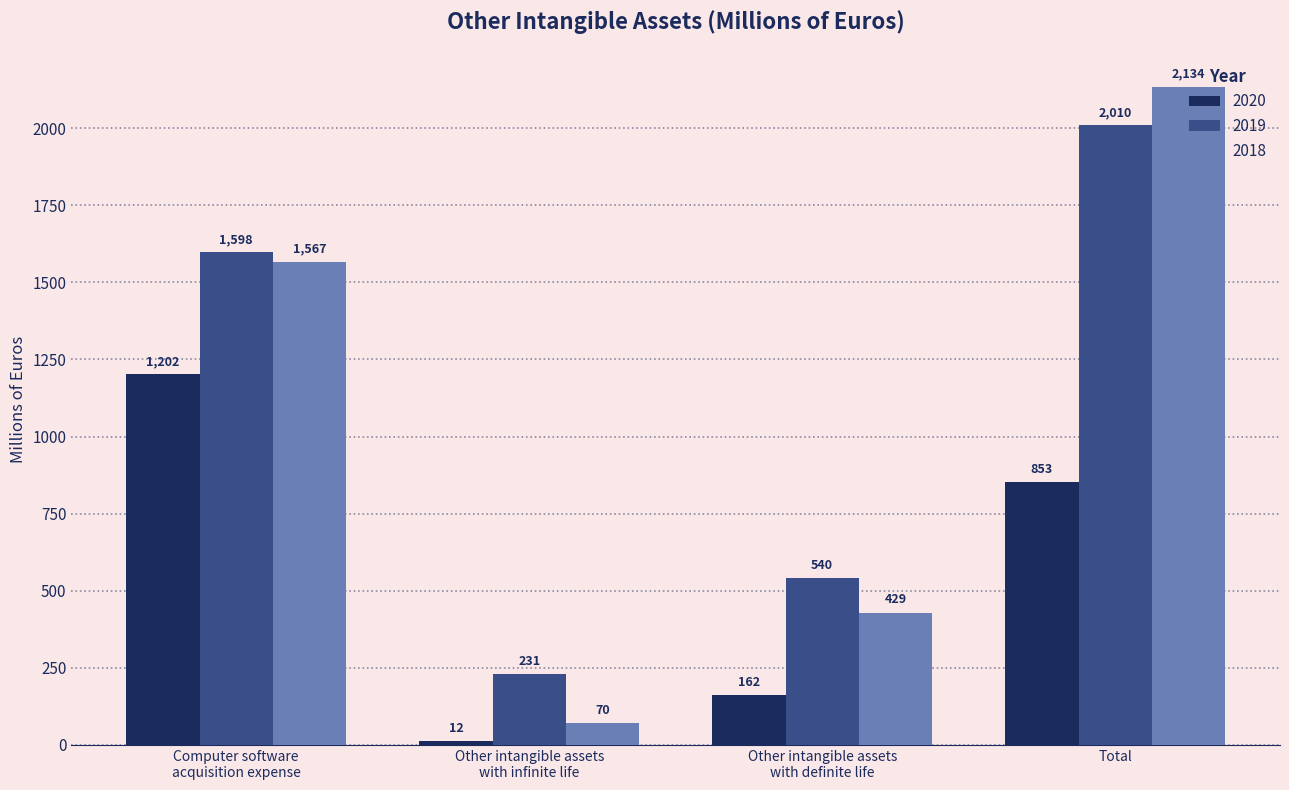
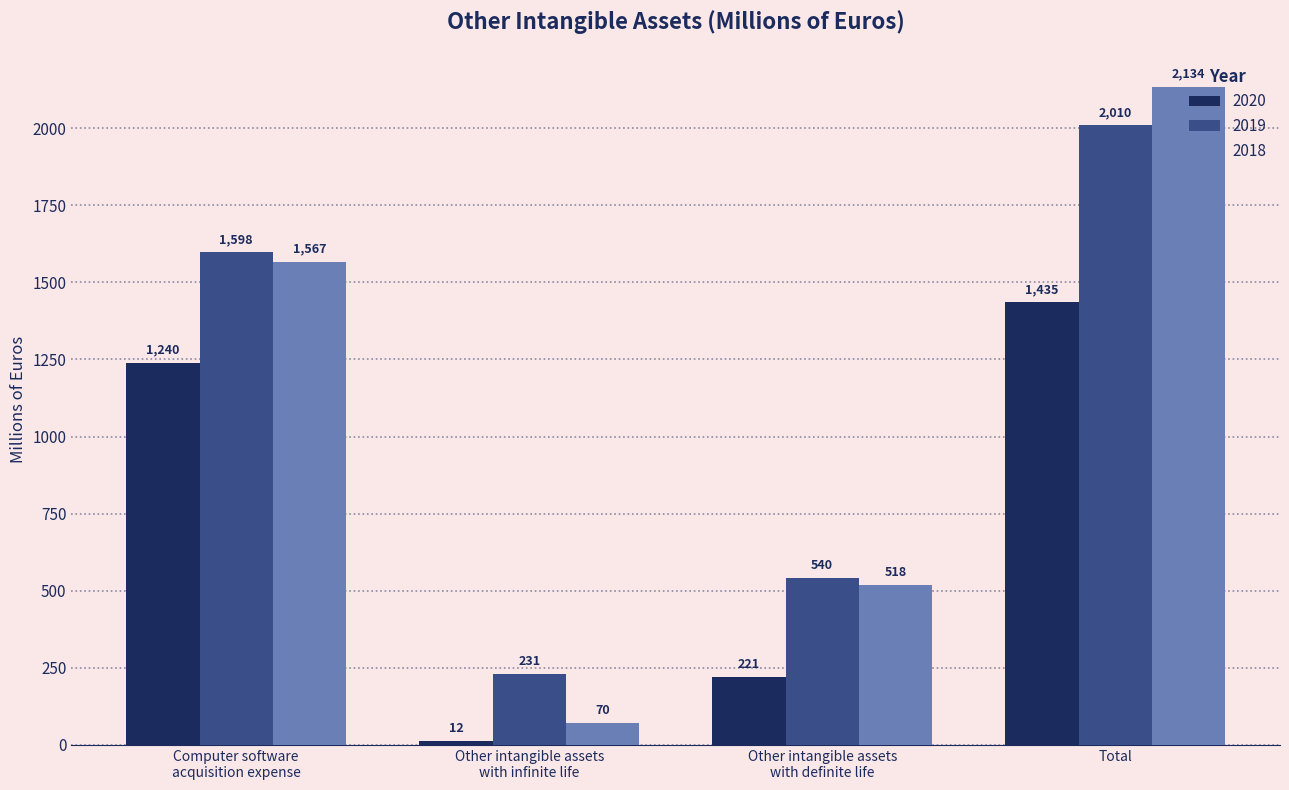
  {
    "2020": {
-     "Computer software acquisition expense": "1,202",
+     "Computer software acquisition expense": "1,240",
      "Other intangible assets with infinite life": "12",
-     "Other intangible assets with definite life": "162",
-     "Total": "853"
+     "Other intangible assets with definite life": "221",
+     "Total": "1,435"
    },
    "2019": {
      "Computer software acquisition expense": "1,598",
      "Other intangible assets with infinite life": "231",
      "Other intangible assets with definite life": "540",
      "Total": "2,010"
    },
    "2018": {
      "Computer software acquisition expense": "1,567",
      "Other intangible assets with infinite life": "70",
-     "Other intangible assets with definite life": "429",
+     "Other intangible assets with definite life": "518",
      "Total": "2,134"
    }
  }
